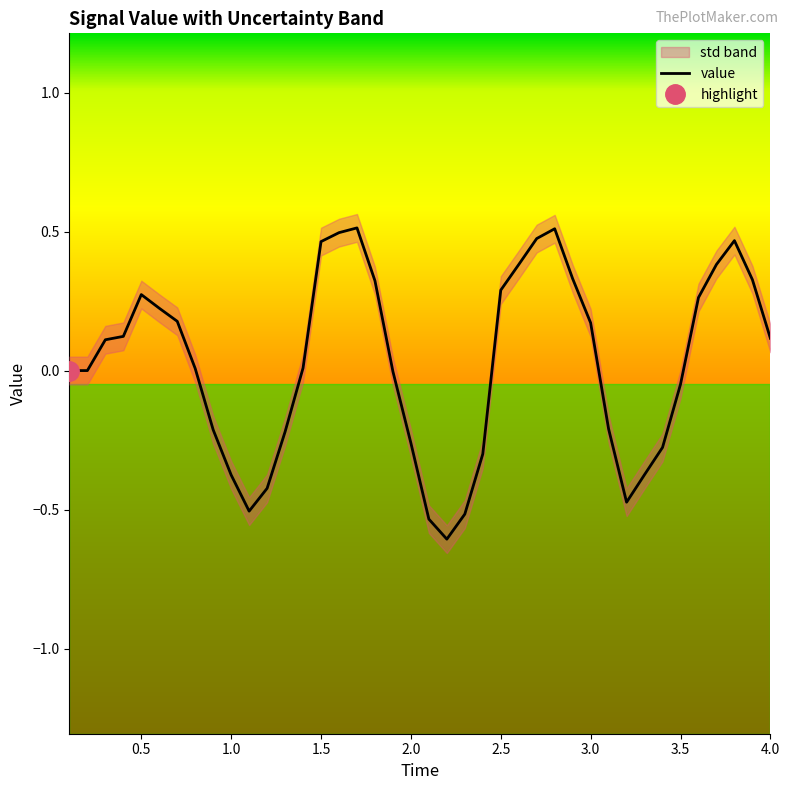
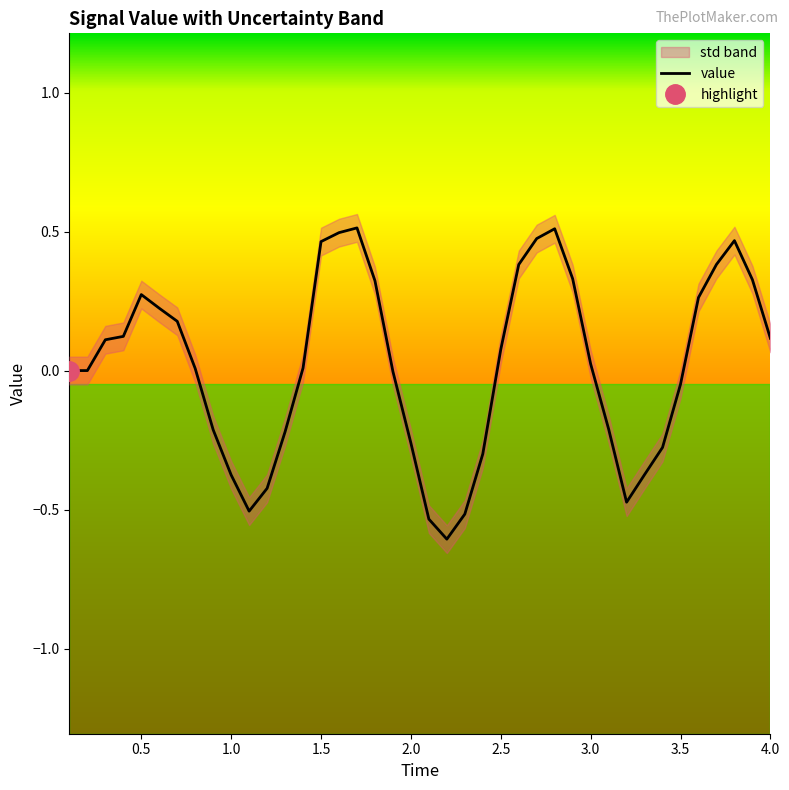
  {
    "value": {
      "0.5": 0.27,
      "1.5": 0.46,
-     "2.5": 0.29,
-     "3.0": 0.17,
+     "2.5": 0.08,
+     "3.0": 0.02,
      "3.5": -0.05,
      "4.0": 0.12
    }
  }
